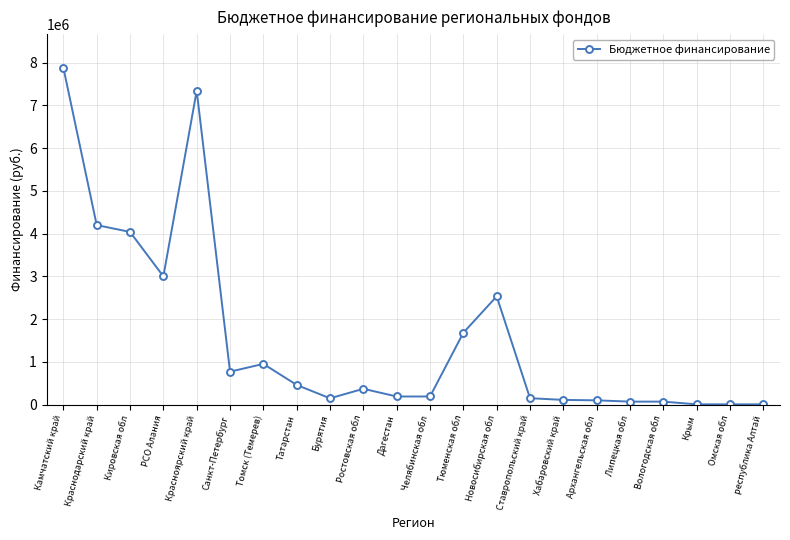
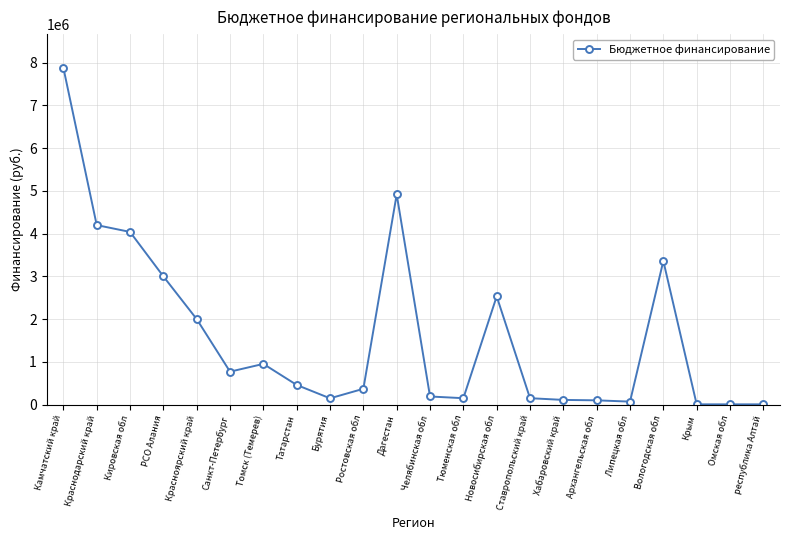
  {
    "Камчатский край": 7900000,
    "Краснодарский край": 4200000,
    "Кировская обл": 4000000,
    "РСО Алания": 3000000,
-   "Красноярский край": 7300000,
+   "Красноярский край": 2000000,
    "Санкт-Петербург": 800000,
    "Томск (Темерев)": 1000000,
    "Татарстан": 500000,
    "Бурятия": 100000,
    "Ростовская обл": 400000,
-   "Дагестан": 200000,
+   "Дагестан": 4900000,
    "Челябинская обл": 200000,
-   "Тюменская обл": 1700000,
+   "Тюменская обл": 200000,
    "Новосибирская обл": 2500000,
    "Ставропольский край": 200000,
    "Хабаровский край": 100000,
    "Архангельская обл": 100000,
    "Липецкая обл": 100000,
-   "Вологодская обл": 100000,
+   "Вологодская обл": 3400000,
    "Крым": 0,
    "Омская обл": 0,
    "республика Алтай": 0
  }
